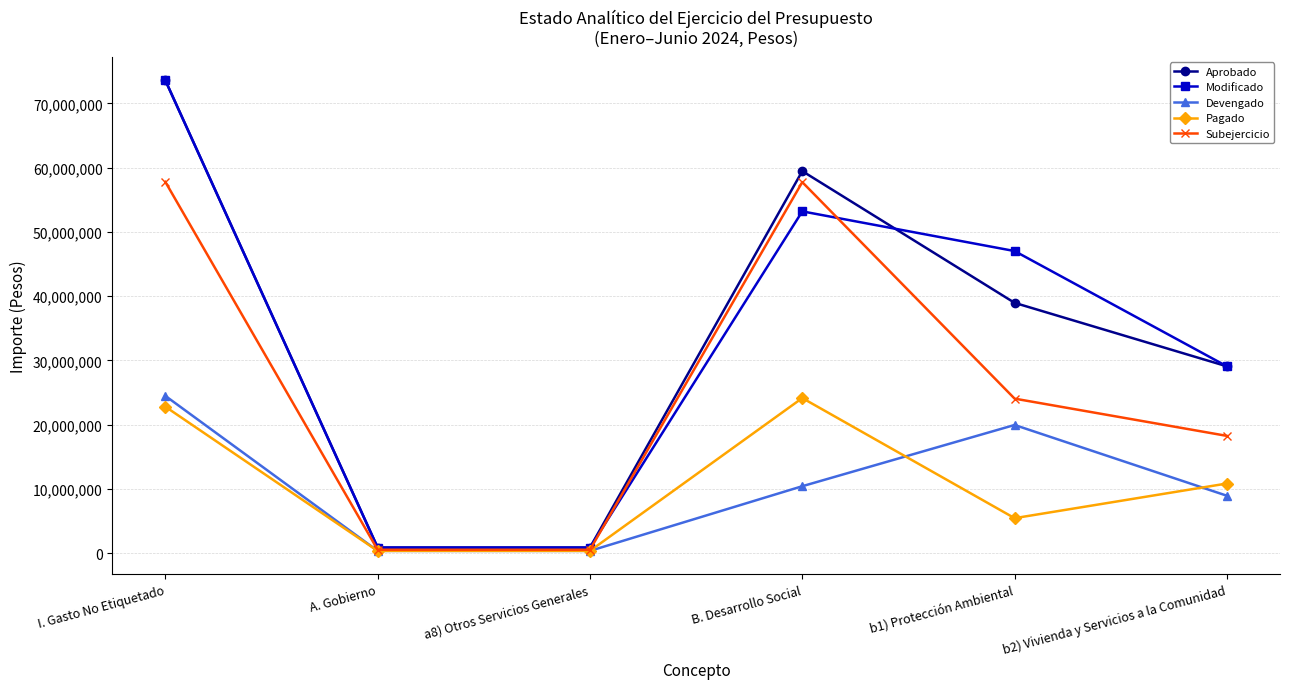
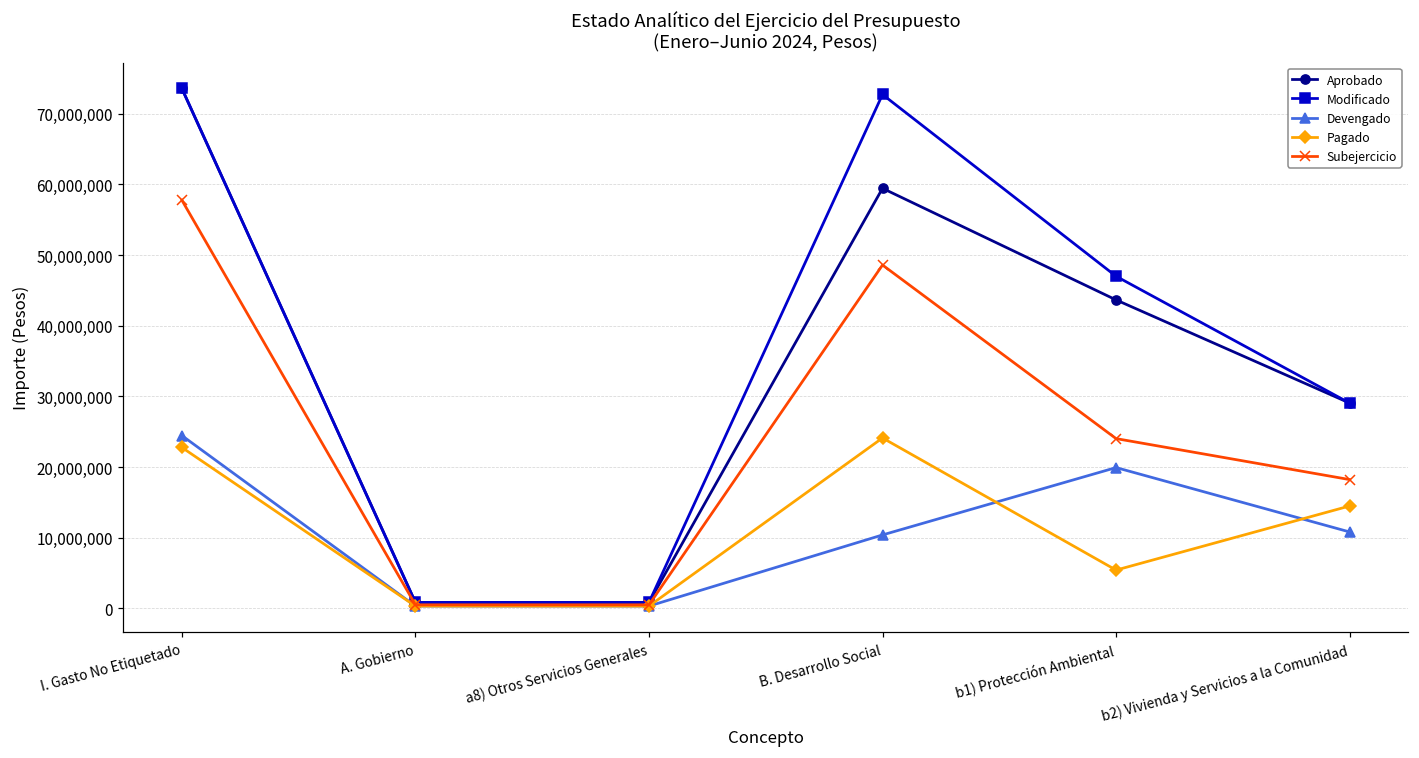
  {
    "Aprobado": {
      "B. Desarrollo Social": "59,000,000",
-     "b1) Protección Ambiental": "39,000,000"
+     "b1) Protección Ambiental": "44,000,000"
    },
    "Modificado": {
-     "B. Desarrollo Social": "53,000,000",
+     "B. Desarrollo Social": "73,000,000",
      "b1) Protección Ambiental": "47,000,000"
    },
    "Devengado": {
      "I. Gasto No Etiquetado": "24,000,000",
      "B. Desarrollo Social": "10,000,000",
      "b1) Protección Ambiental": "20,000,000",
-     "b2) Vivienda y Servicios a la Comunidad": "9,000,000"
+     "b2) Vivienda y Servicios a la Comunidad": "11,000,000"
    },
    "Pagado": {
      "I. Gasto No Etiquetado": "23,000,000",
      "B. Desarrollo Social": "24,000,000",
      "b1) Protección Ambiental": "5,000,000",
-     "b2) Vivienda y Servicios a la Comunidad": "11,000,000"
+     "b2) Vivienda y Servicios a la Comunidad": "15,000,000"
    },
    "Subejercicio": {
      "I. Gasto No Etiquetado": "58,000,000",
-     "B. Desarrollo Social": "58,000,000",
+     "B. Desarrollo Social": "49,000,000",
      "b1) Protección Ambiental": "24,000,000",
      "b2) Vivienda y Servicios a la Comunidad": "18,000,000"
    }
  }
